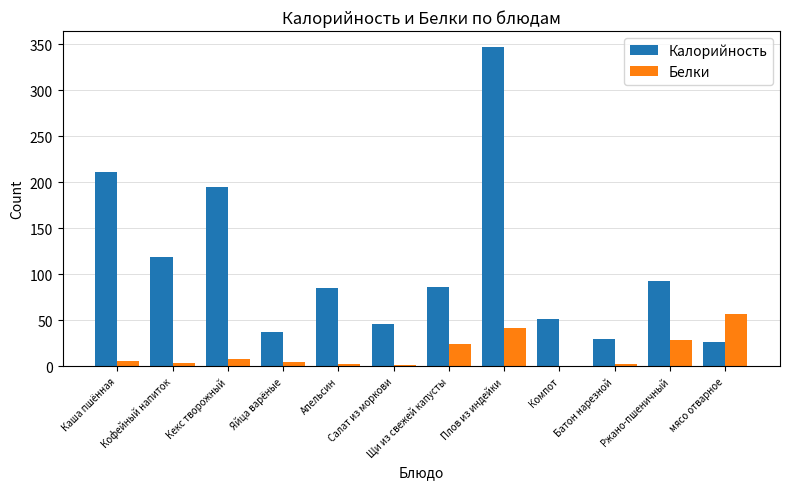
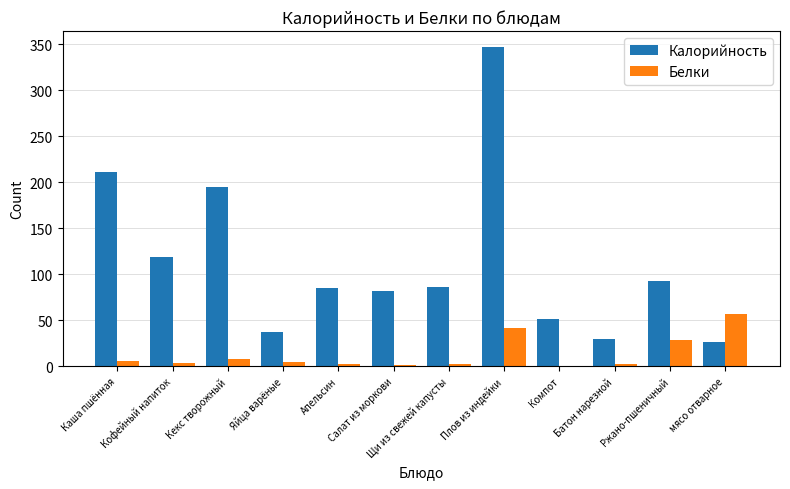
  {
    "Калорийность": {
      "Каша пшённая": 210,
      "Кофейный напиток": 120,
      "Кекс творожный": 200,
      "Яйца варёные": 40,
      "Апельсин": 90,
-     "Салат из моркови": 50,
+     "Салат из моркови": 80,
      "Щи из свежей капусты": 90,
      "Плов из индейки": 350,
      "Компот": 50,
      "Батон нарезной": 30,
      "Ржано-пшеничный": 90,
      "мясо отварное": 30
    },
    "Белки": {
      "Каша пшённая": 10,
      "Кофейный напиток": 0,
      "Кекс творожный": 10,
      "Яйца варёные": 10,
-     "Щи из свежей капусты": 20,
+     "Щи из свежей капусты": 0,
      "Плов из индейки": 40,
      "Компот": 0,
      "Ржано-пшеничный": 30,
      "мясо отварное": 60
    }
  }
